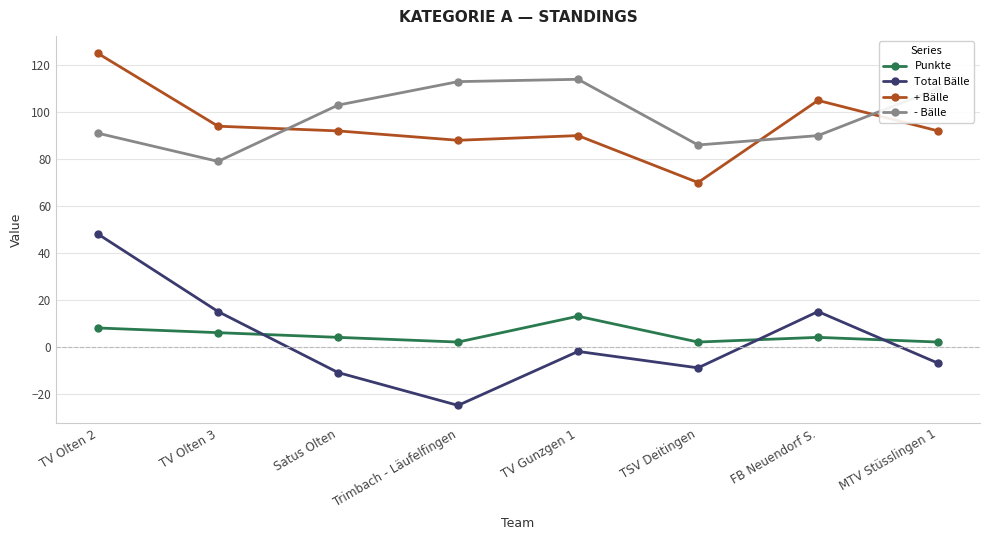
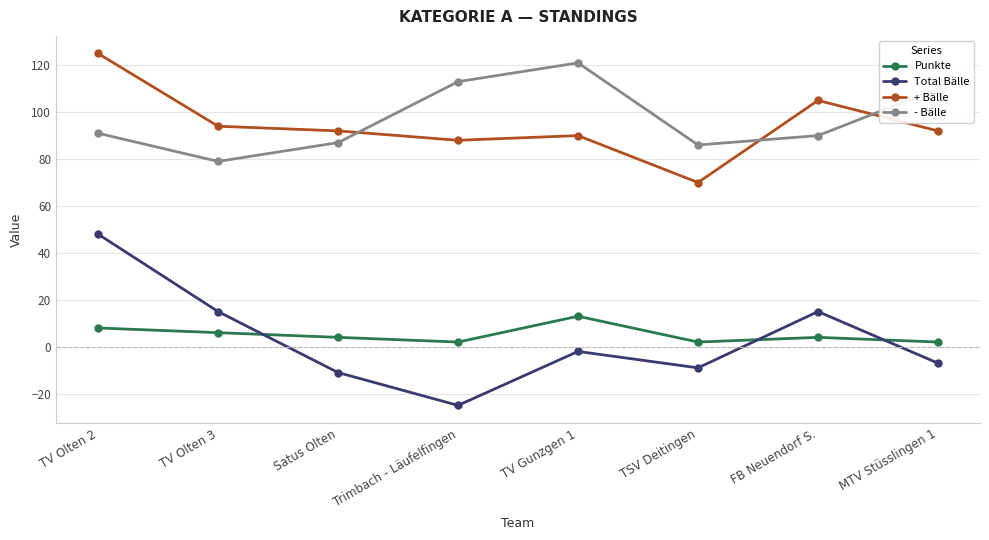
  {
    "Punkte": {
      "TV Olten 2": 8,
      "TV Olten 3": 6,
      "Satus Olten": 4,
      "Trimbach - Läufelfingen": 2,
      "TV Gunzgen 1": 13,
      "TSV Deitingen": 2,
      "FB Neuendorf S.": 4,
      "MTV Stüsslingen 1": 2
    },
    "Total Bälle": {
      "TV Olten 2": 48,
      "TV Olten 3": 15,
      "Satus Olten": -11,
      "Trimbach - Läufelfingen": -25,
      "TV Gunzgen 1": -2,
      "TSV Deitingen": -9,
      "FB Neuendorf S.": 15,
      "MTV Stüsslingen 1": -7
    },
    "+ Bälle": {
      "TV Olten 2": 125,
      "TV Olten 3": 94,
      "Satus Olten": 92,
      "Trimbach - Läufelfingen": 88,
      "TV Gunzgen 1": 90,
      "TSV Deitingen": 70,
      "FB Neuendorf S.": 105,
      "MTV Stüsslingen 1": 92
    },
    "- Bälle": {
      "TV Olten 2": 91,
      "TV Olten 3": 79,
-     "Satus Olten": 103,
+     "Satus Olten": 87,
      "Trimbach - Läufelfingen": 113,
-     "TV Gunzgen 1": 114,
+     "TV Gunzgen 1": 121,
      "TSV Deitingen": 86,
      "FB Neuendorf S.": 90
    }
  }
